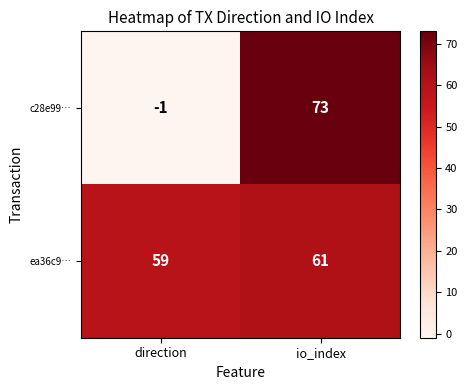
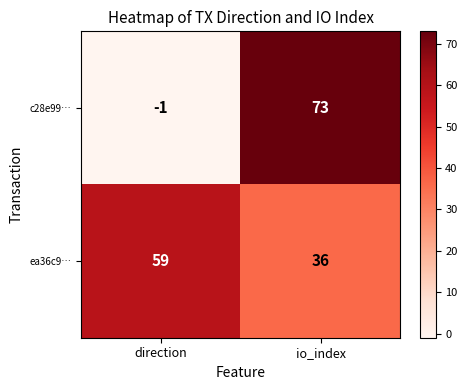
  {
    "c28e99…": {
      "direction": -1,
      "io_index": 73
    },
    "ea36c9…": {
      "direction": 59,
-     "io_index": 61
+     "io_index": 36
    }
  }
